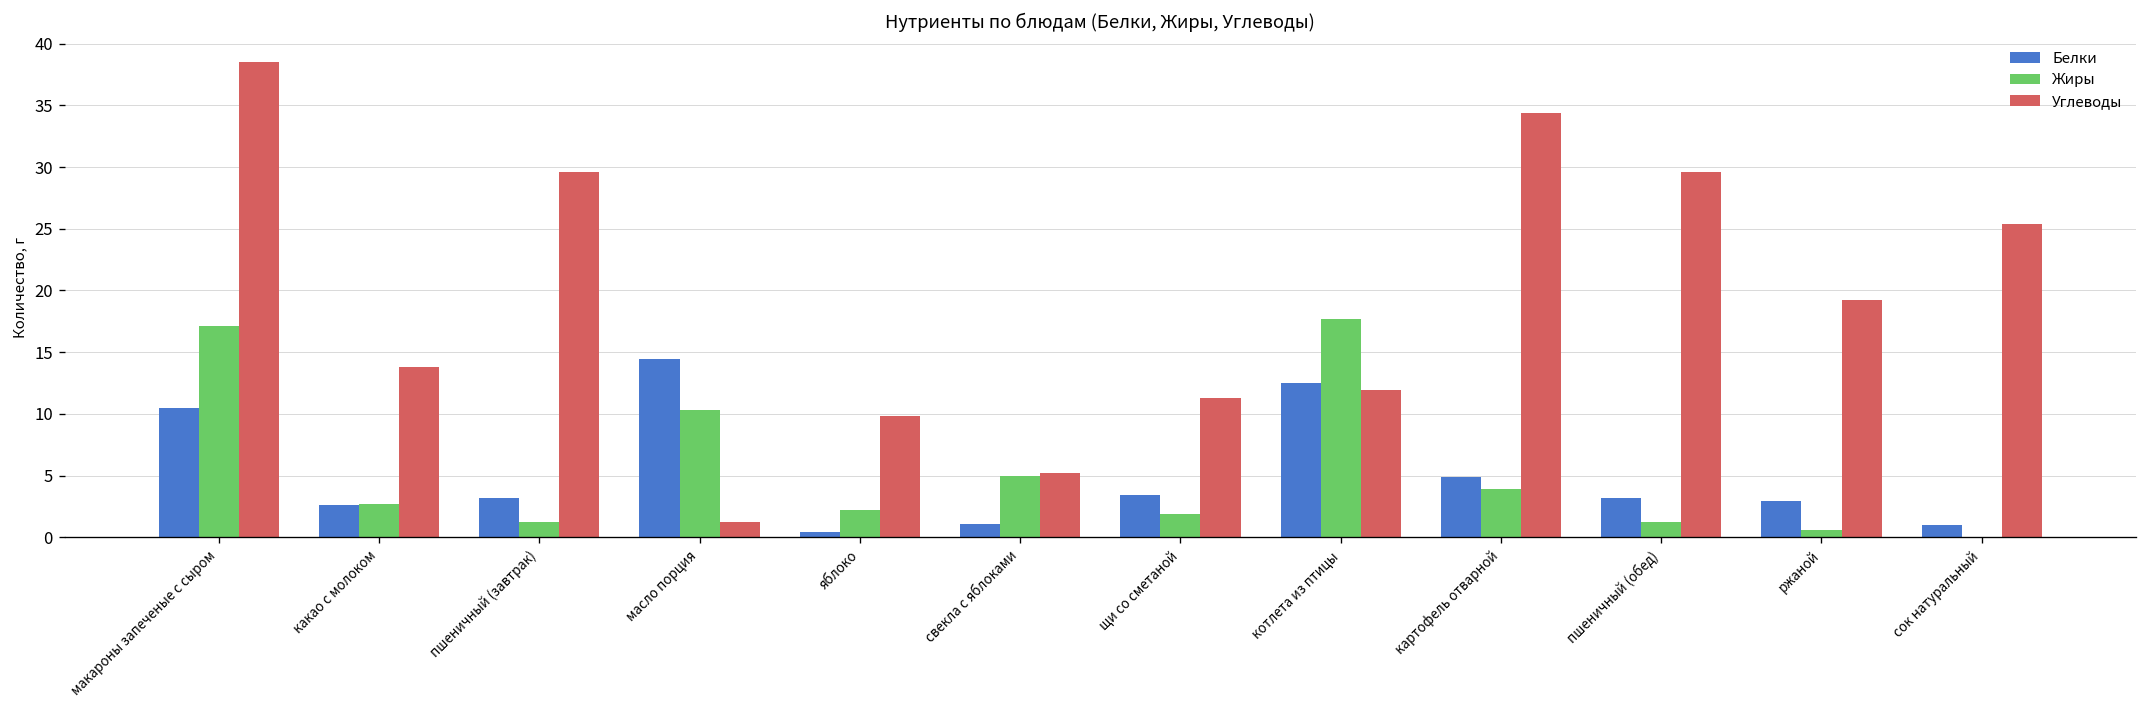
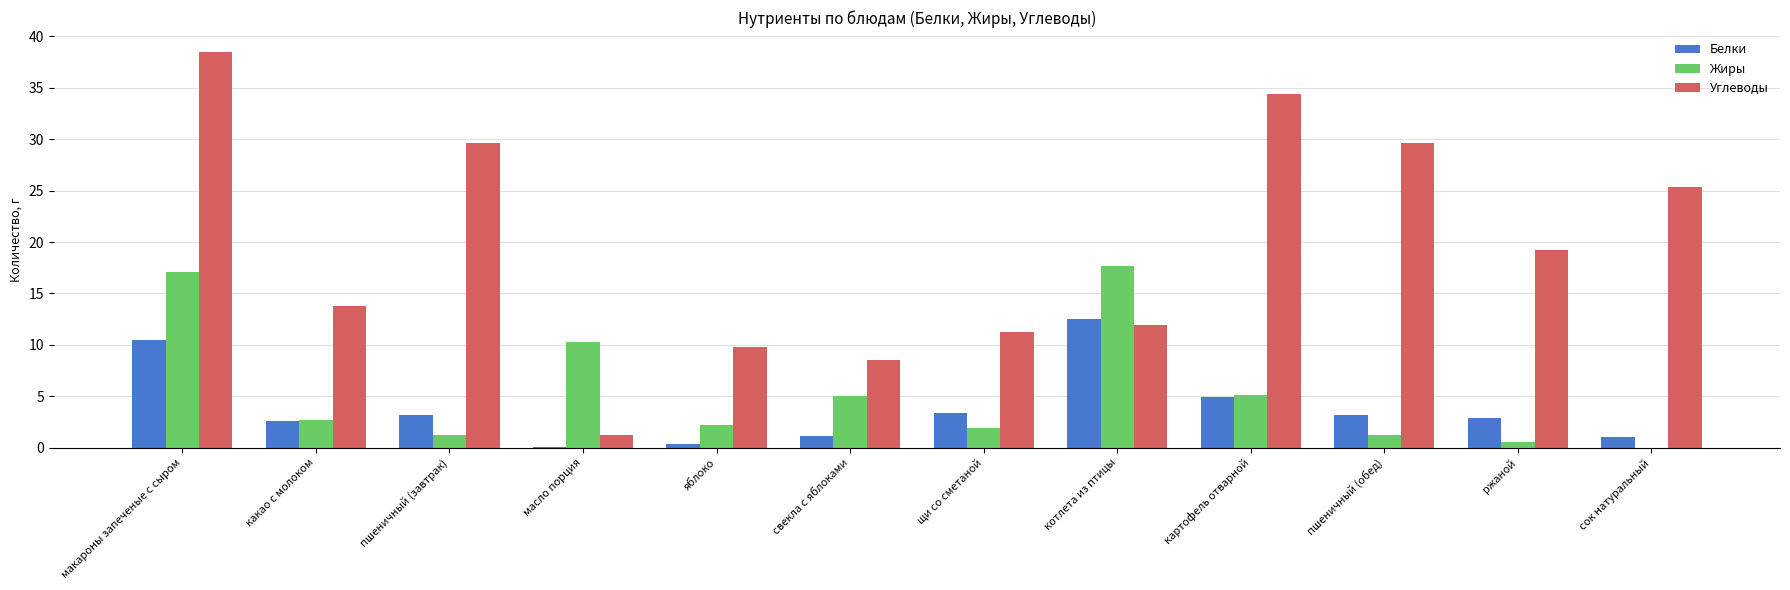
  {
    "Белки": {
      "макароны запеченые с сыром": 10.5,
      "какао с молоком": 2.6,
      "пшеничный (завтрак)": 3.2,
-     "масло порция": 14.5,
+     "масло порция": 0.1,
      "яблоко": 0.4,
      "свекла с яблоками": 1.1,
      "щи со сметаной": 3.4,
      "котлета из птицы": 12.5,
      "картофель отварной": 4.9,
      "пшеничный (обед)": 3.2,
      "ржаной": 2.9,
      "сок натуральный": 1.0
    },
    "Жиры": {
      "макароны запеченые с сыром": 17.1,
      "какао с молоком": 2.7,
      "пшеничный (завтрак)": 1.2,
      "масло порция": 10.3,
      "яблоко": 2.2,
      "свекла с яблоками": 5.0,
      "щи со сметаной": 1.9,
      "котлета из птицы": 17.7,
-     "картофель отварной": 3.9,
+     "картофель отварной": 5.1,
      "пшеничный (обед)": 1.2,
      "ржаной": 0.6,
      "сок натуральный": 0.0
    },
    "Углеводы": {
      "макароны запеченые с сыром": 38.5,
      "какао с молоком": 13.8,
      "пшеничный (завтрак)": 29.6,
      "масло порция": 1.2,
      "яблоко": 9.8,
-     "свекла с яблоками": 5.2,
+     "свекла с яблоками": 8.5,
      "щи со сметаной": 11.3,
      "котлета из птицы": 11.9,
      "картофель отварной": 34.4,
      "пшеничный (обед)": 29.6,
      "ржаной": 19.2,
      "сок натуральный": 25.4
    }
  }
